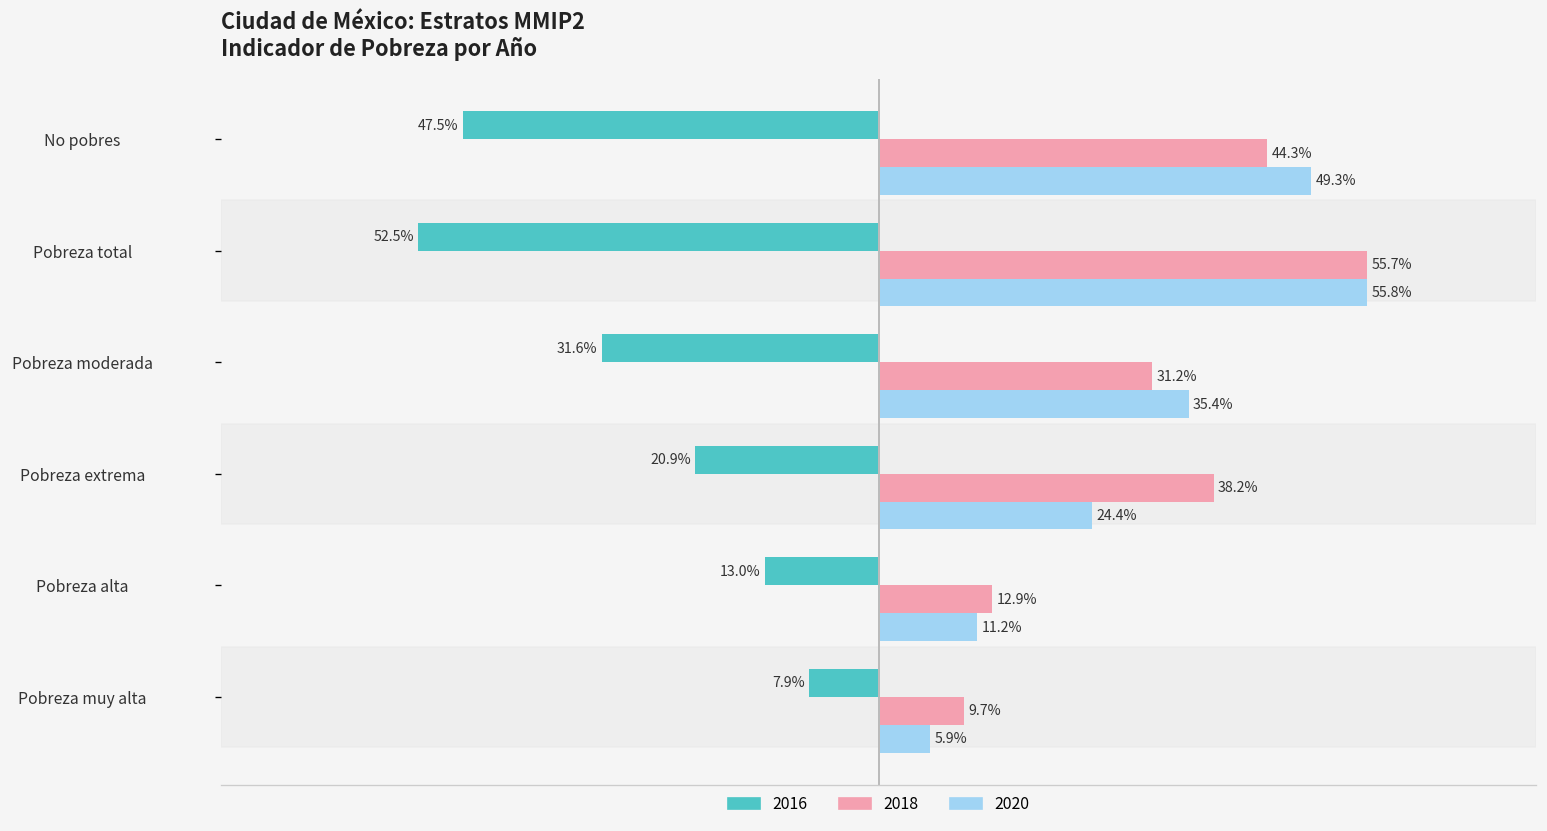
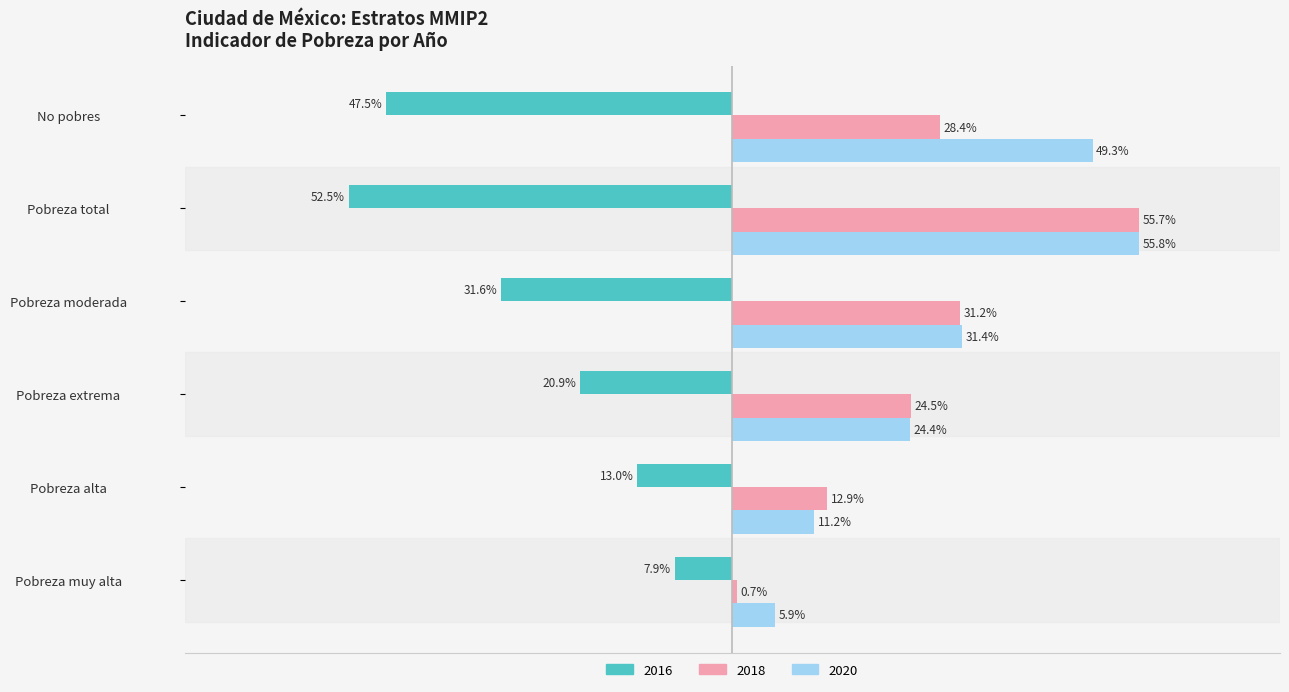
  {
    "2018": {
-     "No pobres": "44.3%",
+     "No pobres": "28.4%",
      "Pobreza total": "55.7%",
      "Pobreza moderada": "31.2%",
-     "Pobreza extrema": "38.2%",
+     "Pobreza extrema": "24.5%",
      "Pobreza alta": "12.9%",
-     "Pobreza muy alta": "9.7%"
+     "Pobreza muy alta": "0.7%"
    },
    "2020": {
      "No pobres": "49.3%",
      "Pobreza total": "55.8%",
-     "Pobreza moderada": "35.4%",
+     "Pobreza moderada": "31.4%",
      "Pobreza extrema": "24.4%",
      "Pobreza alta": "11.2%",
      "Pobreza muy alta": "5.9%"
    }
  }
